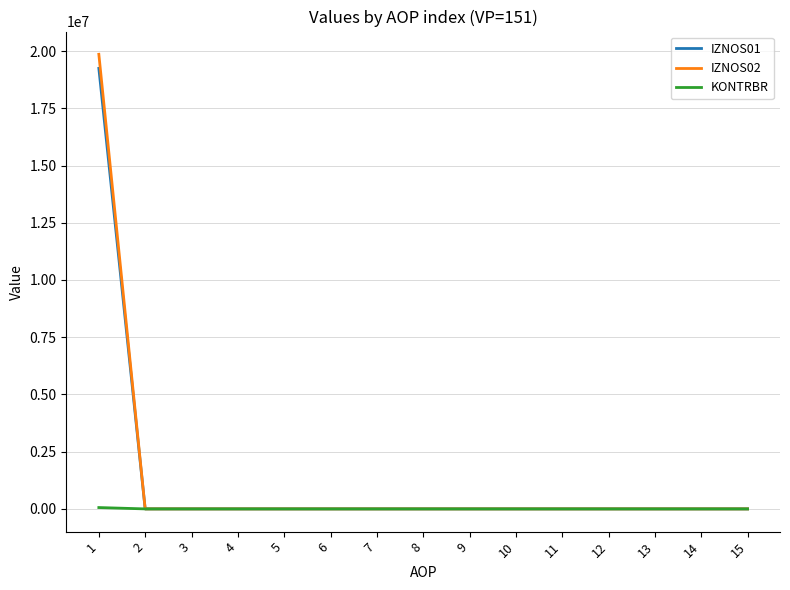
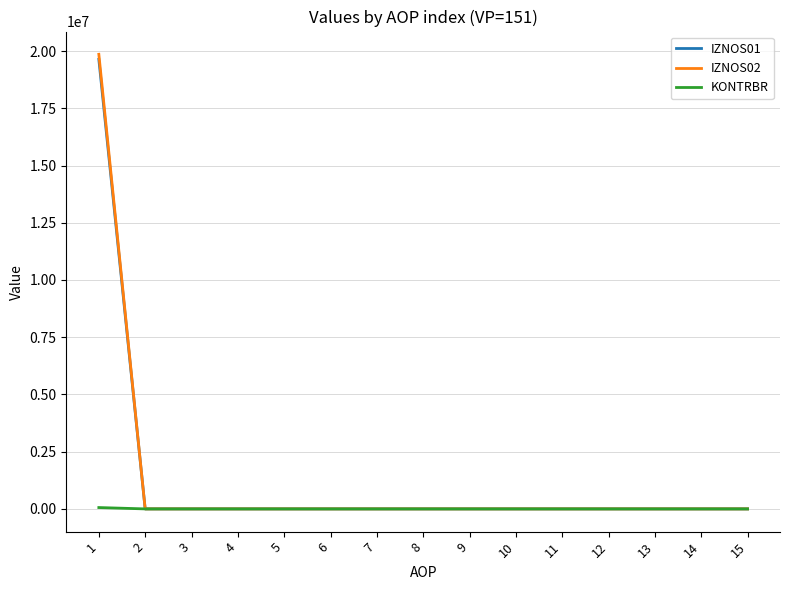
  {
    "IZNOS01": {
-     "1": 19200000
+     "1": 19600000
    },
    "IZNOS02": {
      "1": 19900000
    },
    "KONTRBR": {
      "1": 100000
    }
  }
